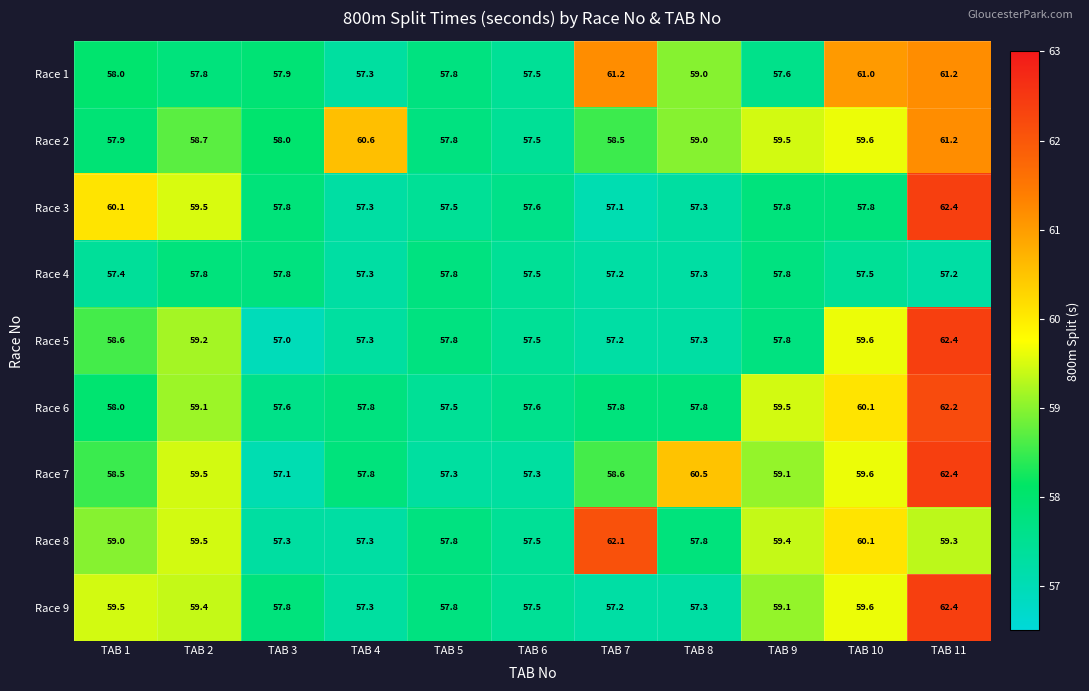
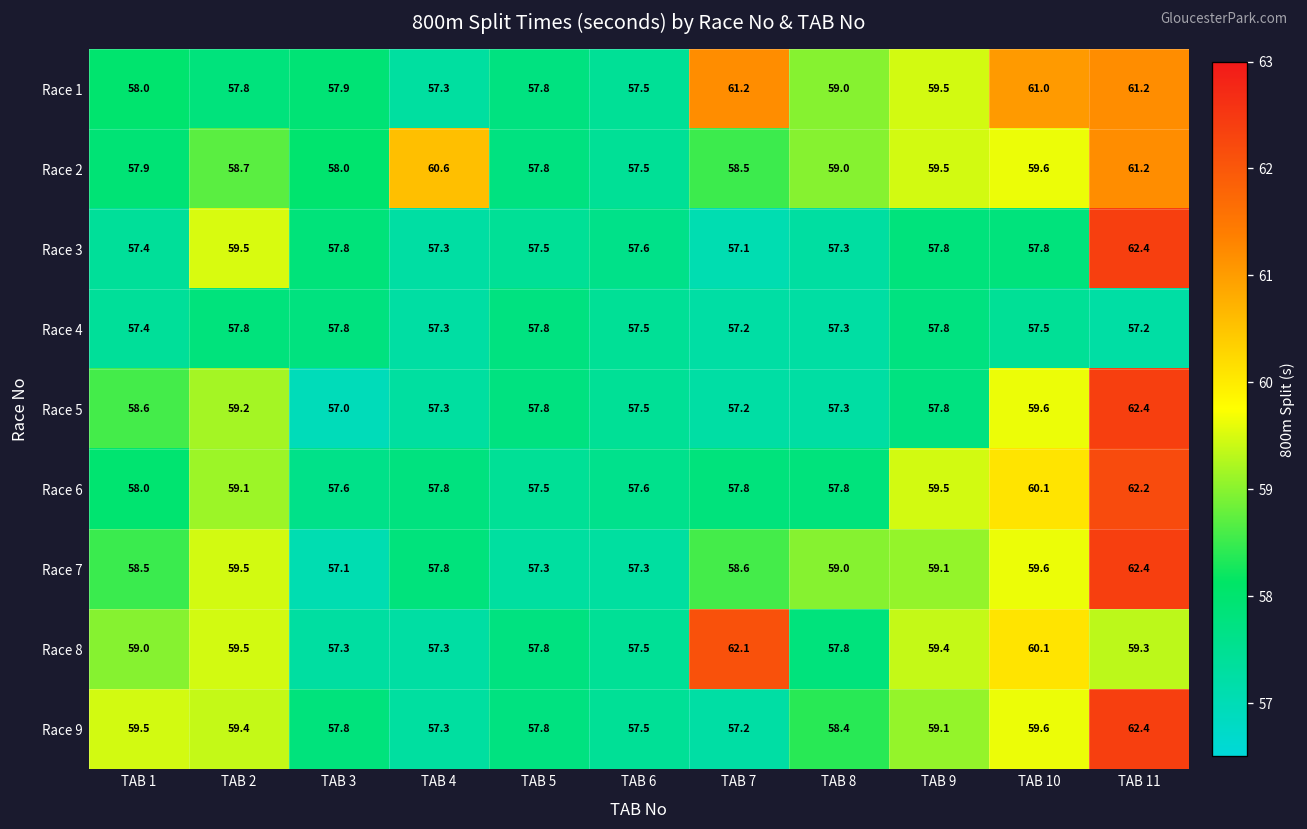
  {
    "Race 1": {
      "TAB 1": 58.0,
      "TAB 2": 57.8,
      "TAB 3": 57.9,
      "TAB 4": 57.3,
      "TAB 5": 57.8,
      "TAB 6": 57.5,
      "TAB 7": 61.2,
      "TAB 8": 59.0,
-     "TAB 9": 57.6,
+     "TAB 9": 59.5,
      "TAB 10": 61.0,
      "TAB 11": 61.2
    },
    "Race 2": {
      "TAB 1": 57.9,
      "TAB 2": 58.7,
      "TAB 3": 58.0,
      "TAB 4": 60.6,
      "TAB 5": 57.8,
      "TAB 6": 57.5,
      "TAB 7": 58.5,
      "TAB 8": 59.0,
      "TAB 9": 59.5,
      "TAB 10": 59.6,
      "TAB 11": 61.2
    },
    "Race 3": {
-     "TAB 1": 60.1,
+     "TAB 1": 57.4,
      "TAB 2": 59.5,
      "TAB 3": 57.8,
      "TAB 4": 57.3,
      "TAB 5": 57.5,
      "TAB 6": 57.6,
      "TAB 7": 57.1,
      "TAB 8": 57.3,
      "TAB 9": 57.8,
      "TAB 10": 57.8,
      "TAB 11": 62.4
    },
    "Race 4": {
      "TAB 1": 57.4,
      "TAB 2": 57.8,
      "TAB 3": 57.8,
      "TAB 4": 57.3,
      "TAB 5": 57.8,
      "TAB 6": 57.5,
      "TAB 7": 57.2,
      "TAB 8": 57.3,
      "TAB 9": 57.8,
      "TAB 10": 57.5,
      "TAB 11": 57.2
    },
    "Race 5": {
      "TAB 1": 58.6,
      "TAB 2": 59.2,
      "TAB 3": 57.0,
      "TAB 4": 57.3,
      "TAB 5": 57.8,
      "TAB 6": 57.5,
      "TAB 7": 57.2,
      "TAB 8": 57.3,
      "TAB 9": 57.8,
      "TAB 10": 59.6,
      "TAB 11": 62.4
    },
    "Race 6": {
      "TAB 1": 58.0,
      "TAB 2": 59.1,
      "TAB 3": 57.6,
      "TAB 4": 57.8,
      "TAB 5": 57.5,
      "TAB 6": 57.6,
      "TAB 7": 57.8,
      "TAB 8": 57.8,
      "TAB 9": 59.5,
      "TAB 10": 60.1,
      "TAB 11": 62.2
    },
    "Race 7": {
      "TAB 1": 58.5,
      "TAB 2": 59.5,
      "TAB 3": 57.1,
      "TAB 4": 57.8,
      "TAB 5": 57.3,
      "TAB 6": 57.3,
      "TAB 7": 58.6,
-     "TAB 8": 60.5,
+     "TAB 8": 59.0,
      "TAB 9": 59.1,
      "TAB 10": 59.6,
      "TAB 11": 62.4
    },
    "Race 8": {
      "TAB 1": 59.0,
      "TAB 2": 59.5,
      "TAB 3": 57.3,
      "TAB 4": 57.3,
      "TAB 5": 57.8,
      "TAB 6": 57.5,
      "TAB 7": 62.1,
      "TAB 8": 57.8,
      "TAB 9": 59.4,
      "TAB 10": 60.1,
      "TAB 11": 59.3
    },
    "Race 9": {
      "TAB 1": 59.5,
      "TAB 2": 59.4,
      "TAB 3": 57.8,
      "TAB 4": 57.3,
      "TAB 5": 57.8,
      "TAB 6": 57.5,
      "TAB 7": 57.2,
-     "TAB 8": 57.3,
+     "TAB 8": 58.4,
      "TAB 9": 59.1,
      "TAB 10": 59.6,
      "TAB 11": 62.4
    }
  }
